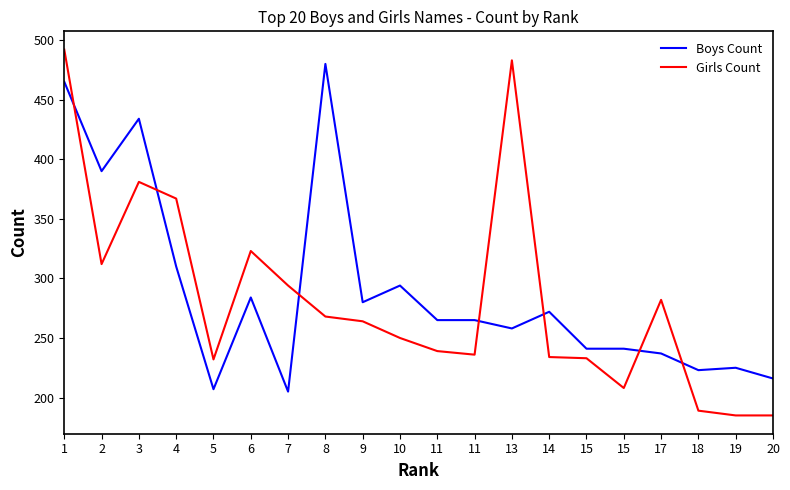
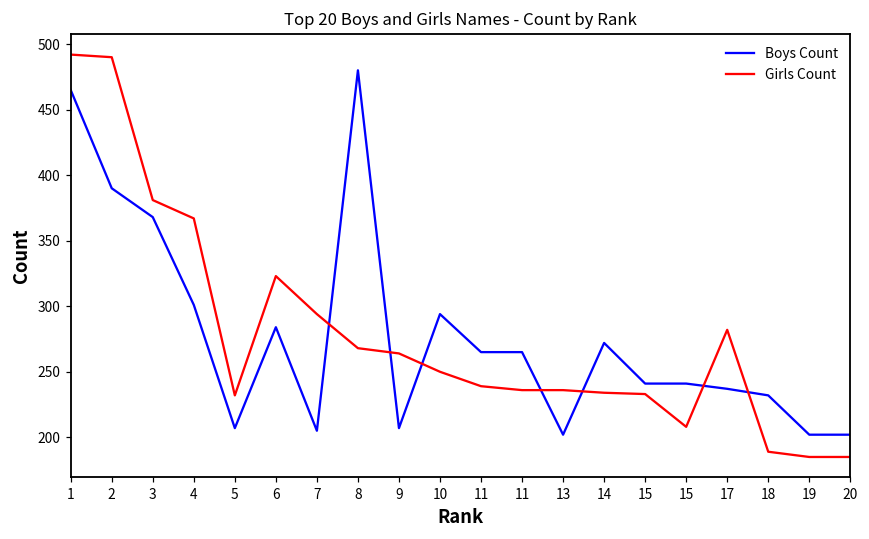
  {
    "Boys Count": {
      "1": 465,
      "2": 390,
-     "3": 434,
-     "4": 310,
+     "3": 368,
+     "4": 301,
      "5": 207,
      "6": 284,
      "7": 205,
      "8": 480,
-     "9": 280,
+     "9": 207,
      "10": 294,
-     "13": 258,
+     "13": 202,
      "14": 272,
      "17": 237,
-     "18": 223,
-     "19": 225,
-     "20": 216
+     "18": 232,
+     "19": 202,
+     "20": 202
    },
    "Girls Count": {
      "1": 492,
-     "2": 312,
+     "2": 490,
      "3": 381,
      "4": 367,
      "5": 232,
      "6": 323,
      "7": 294,
      "8": 268,
      "9": 264,
      "10": 250,
-     "13": 483,
+     "13": 236,
      "14": 234,
      "17": 282,
      "18": 189,
      "19": 185,
      "20": 185
    }
  }
